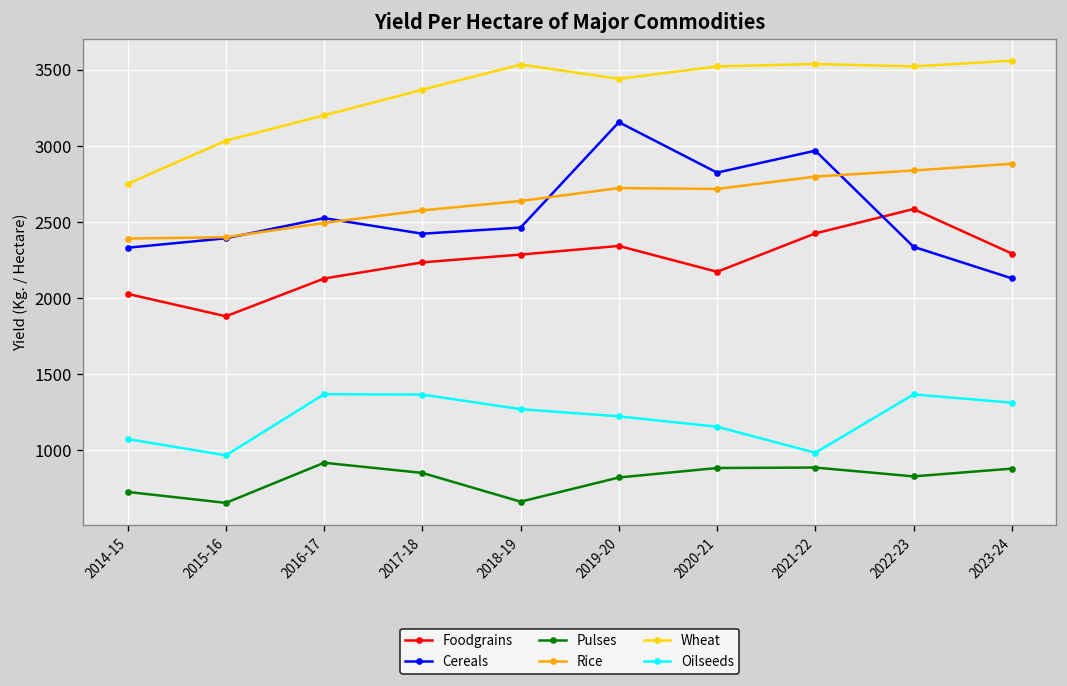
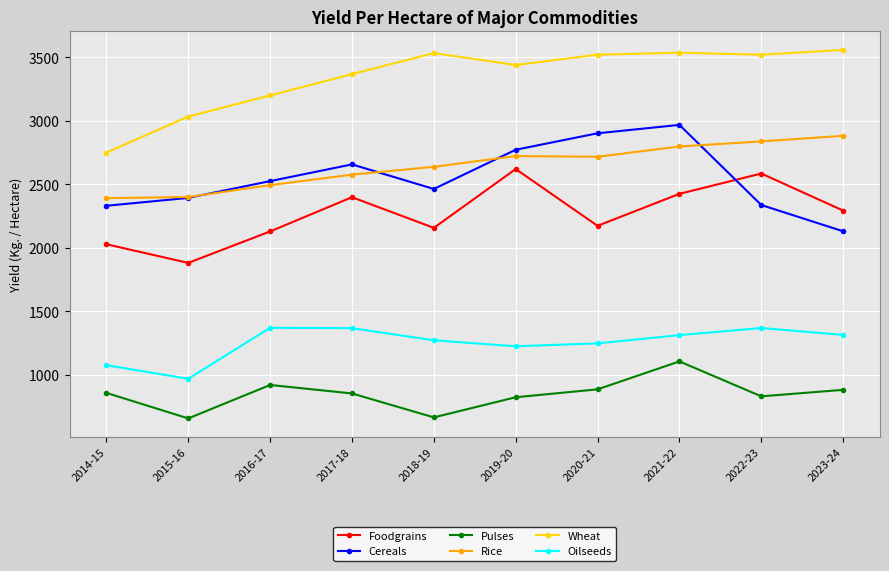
  {
    "Foodgrains": {
      "2014-15": 2030,
      "2015-16": 1880,
      "2016-17": 2130,
-     "2017-18": 2230,
-     "2018-19": 2290,
-     "2019-20": 2340,
+     "2017-18": 2400,
+     "2018-19": 2160,
+     "2019-20": 2620,
      "2020-21": 2170,
      "2021-22": 2430,
      "2022-23": 2590,
      "2023-24": 2290
    },
    "Cereals": {
      "2014-15": 2330,
      "2016-17": 2530,
-     "2017-18": 2420,
+     "2017-18": 2660,
      "2018-19": 2460,
-     "2019-20": 3160,
-     "2020-21": 2820,
+     "2019-20": 2770,
+     "2020-21": 2900,
      "2021-22": 2970,
      "2022-23": 2340,
      "2023-24": 2130
    },
    "Pulses": {
-     "2014-15": 730,
+     "2014-15": 860,
      "2015-16": 660,
      "2016-17": 920,
      "2017-18": 850,
      "2018-19": 660,
      "2019-20": 820,
      "2020-21": 890,
-     "2021-22": 890,
+     "2021-22": 1110,
      "2022-23": 830,
      "2023-24": 880
    },
    "Oilseeds": {
      "2014-15": 1080,
      "2015-16": 970,
      "2016-17": 1370,
      "2017-18": 1370,
      "2018-19": 1270,
      "2019-20": 1220,
-     "2020-21": 1160,
-     "2021-22": 990,
+     "2020-21": 1250,
+     "2021-22": 1310,
      "2022-23": 1370,
      "2023-24": 1310
    }
  }
